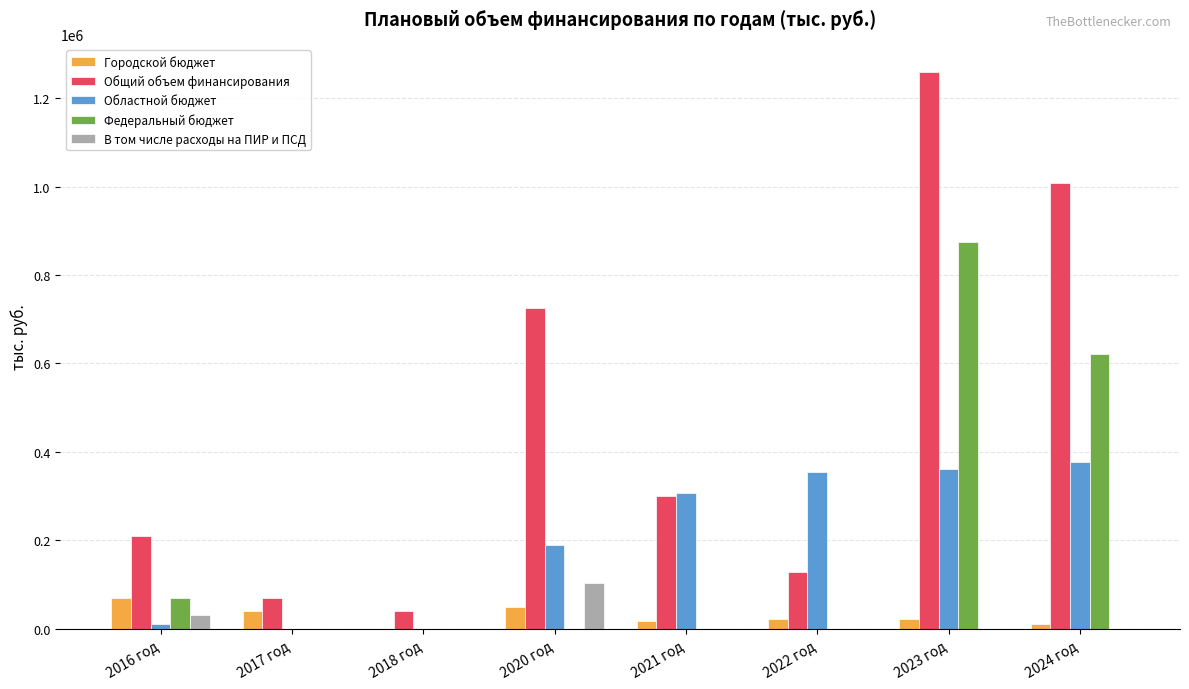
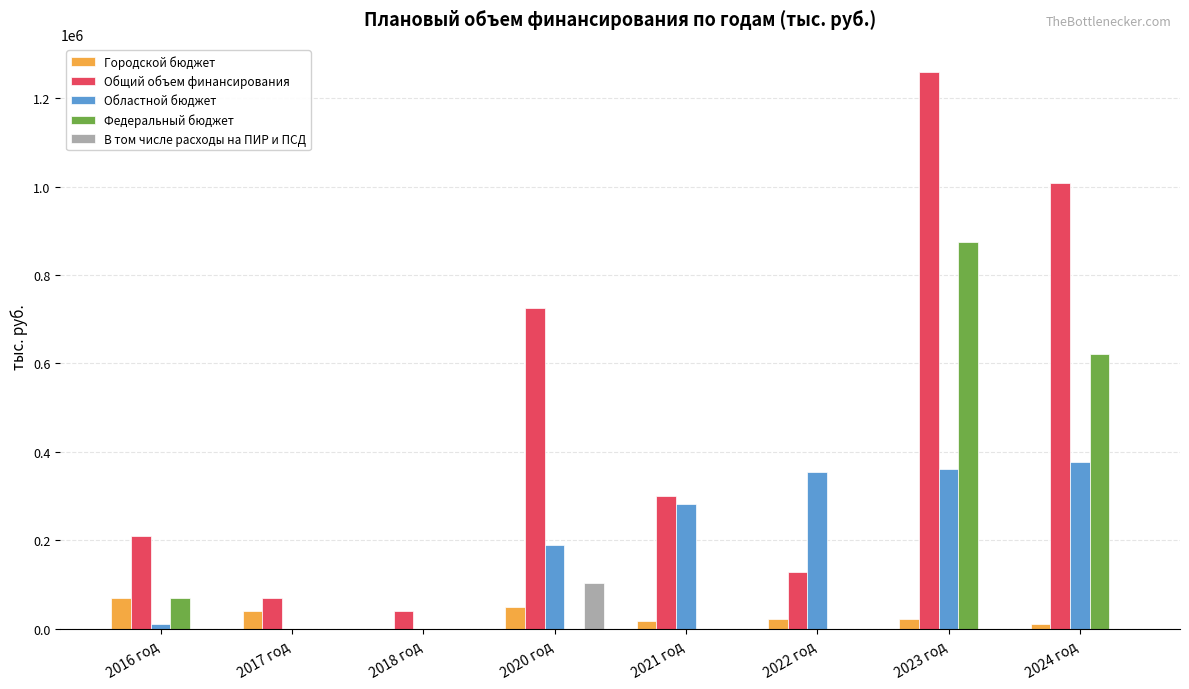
  {
    "Городской бюджет": {
      "2016 год": 70000,
      "2017 год": 40000,
      "2018 год": 0,
      "2020 год": 50000,
      "2021 год": 20000,
      "2022 год": 20000,
      "2023 год": 20000,
      "2024 год": 10000
    },
    "Общий объем финансирования": {
      "2016 год": 210000,
      "2017 год": 70000,
      "2018 год": 40000,
      "2020 год": 730000,
      "2021 год": 300000,
      "2022 год": 130000,
      "2023 год": 1260000,
      "2024 год": 1010000
    },
    "Областной бюджет": {
      "2016 год": 10000,
      "2017 год": 0,
      "2018 год": 0,
      "2020 год": 190000,
-     "2021 год": 310000,
+     "2021 год": 280000,
      "2022 год": 350000,
      "2023 год": 360000,
      "2024 год": 380000
    },
    "Федеральный бюджет": {
      "2016 год": 70000,
      "2017 год": 0,
      "2018 год": 0,
      "2020 год": 0,
      "2021 год": 0,
      "2022 год": 0,
      "2023 год": 880000,
      "2024 год": 620000
    },
    "В том числе расходы на ПИР и ПСД": {
-     "2016 год": 30000,
+     "2016 год": 0,
      "2017 год": 0,
      "2018 год": 0,
      "2020 год": 100000,
      "2021 год": 0,
      "2022 год": 0,
      "2023 год": 0,
      "2024 год": 0
    }
  }
